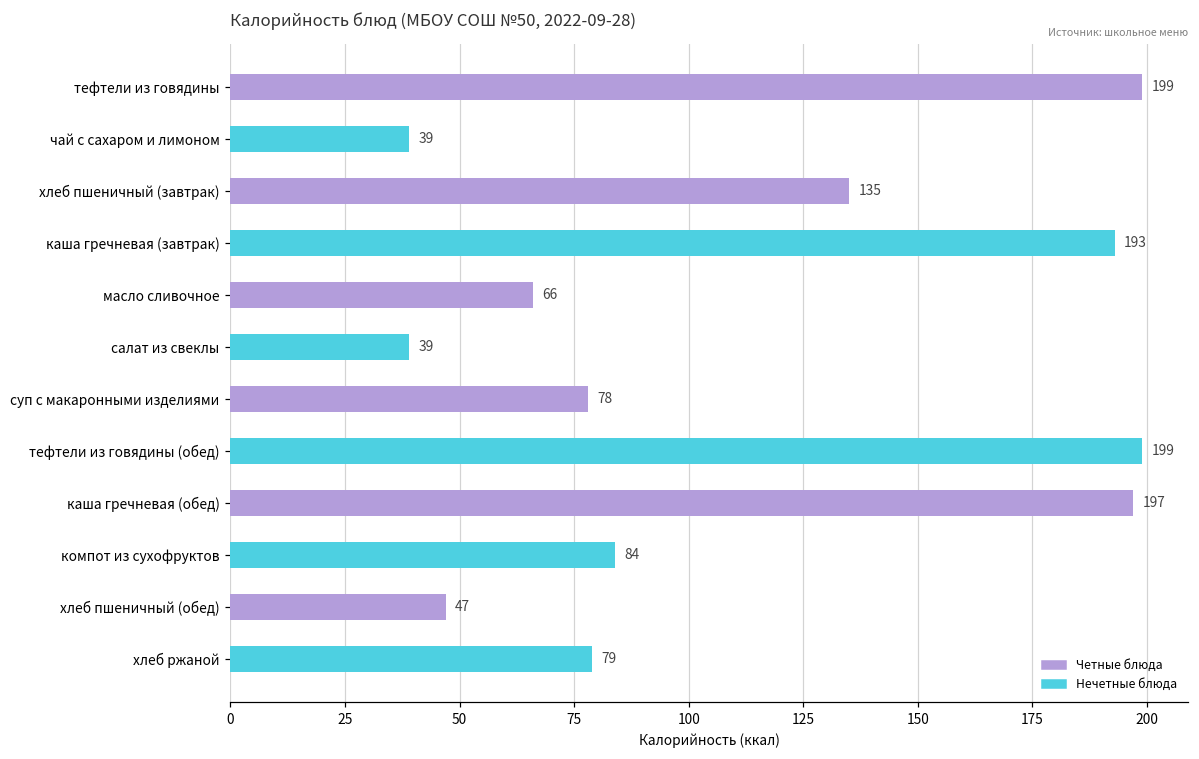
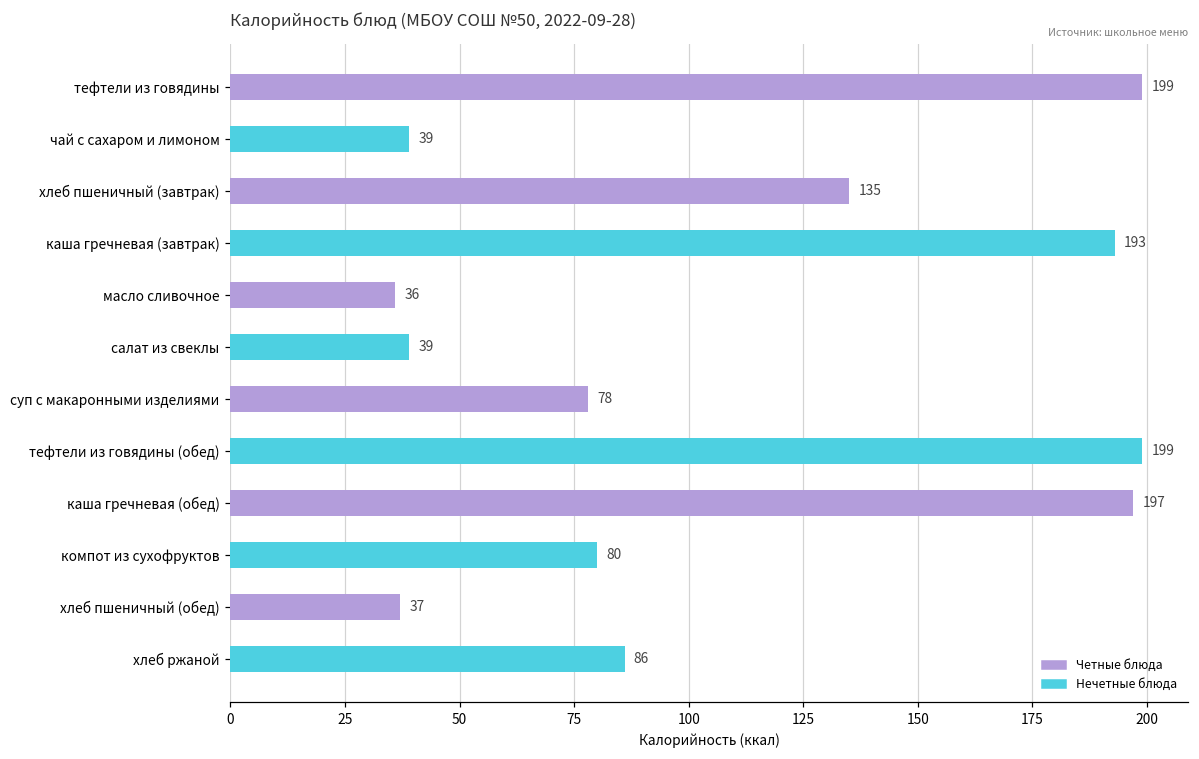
  {
    "тефтели из говядины": 199,
    "чай с сахаром и лимоном": 39,
    "хлеб пшеничный (завтрак)": 135,
    "каша гречневая (завтрак)": 193,
-   "масло сливочное": 66,
+   "масло сливочное": 36,
    "салат из свеклы": 39,
    "суп с макаронными изделиями": 78,
    "тефтели из говядины (обед)": 199,
    "каша гречневая (обед)": 197,
-   "компот из сухофруктов": 84,
-   "хлеб пшеничный (обед)": 47,
-   "хлеб ржаной": 79
+   "компот из сухофруктов": 80,
+   "хлеб пшеничный (обед)": 37,
+   "хлеб ржаной": 86
  }
